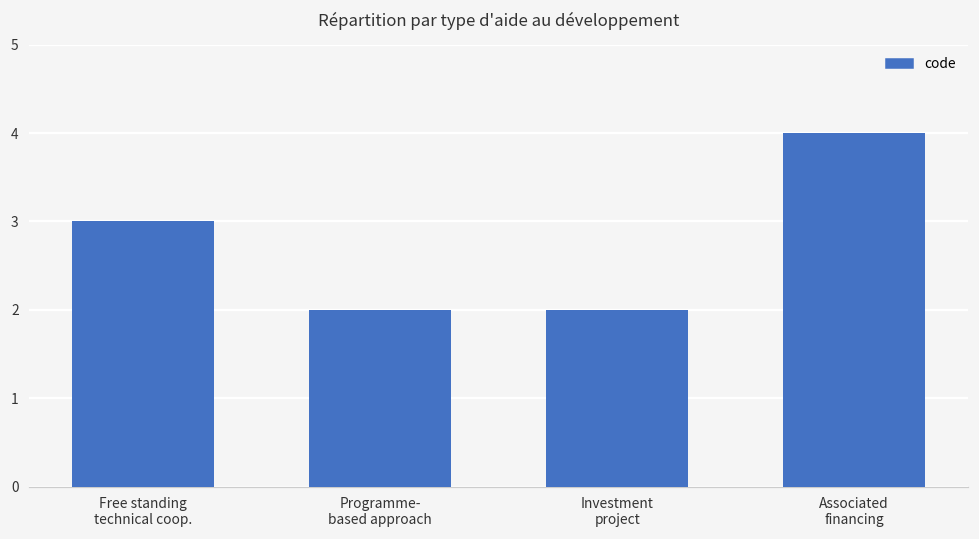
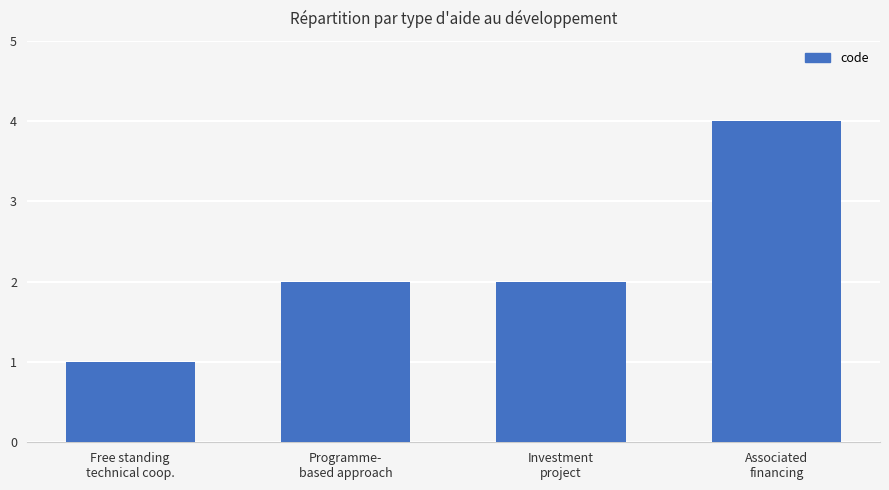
  {
-   "Free standing technical coop.": 3,
+   "Free standing technical coop.": 1,
    "Programme- based approach": 2,
    "Investment project": 2,
    "Associated financing": 4
  }
